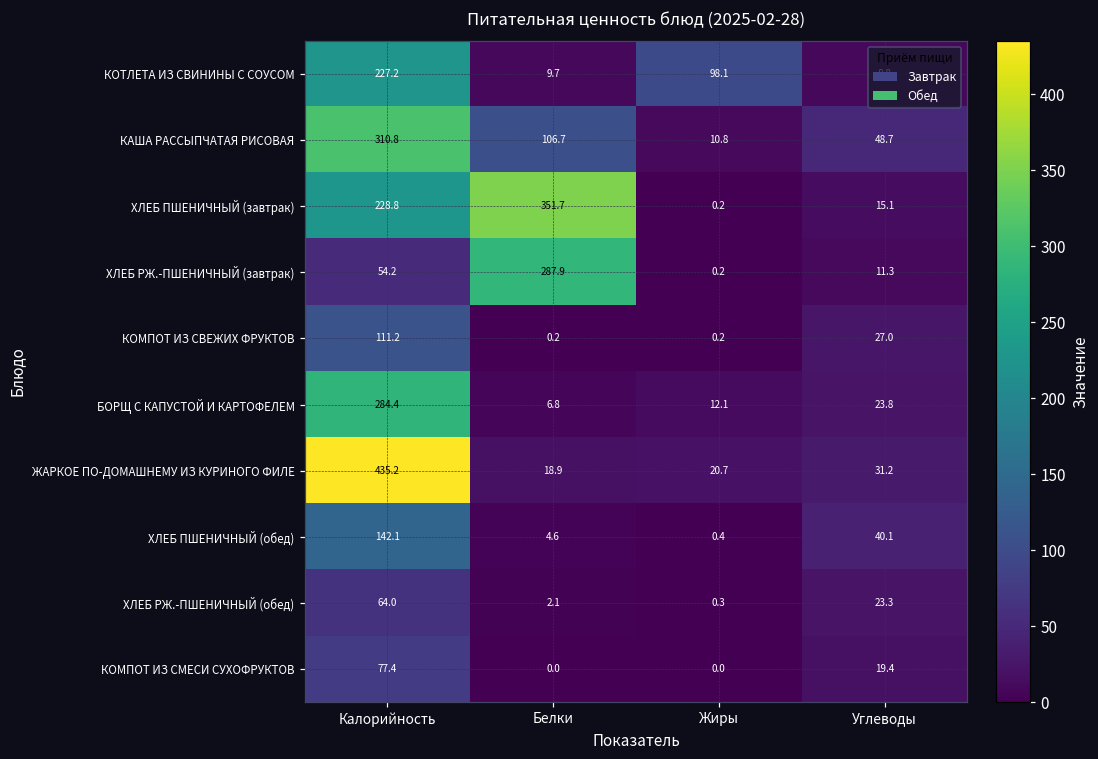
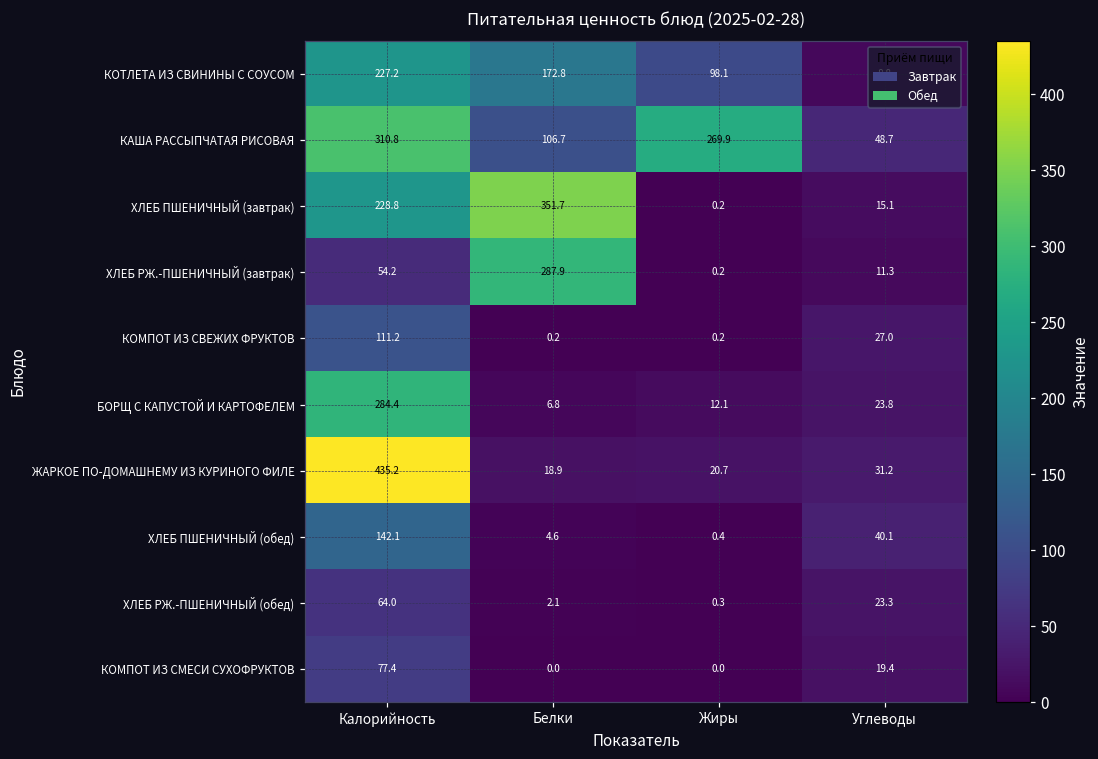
  {
    "КОТЛЕТА ИЗ СВИНИНЫ С СОУСОМ": {
      "Калорийность": 227.2,
-     "Белки": 9.7,
+     "Белки": 172.8,
      "Жиры": 98.1
    },
    "КАША РАССЫПЧАТАЯ РИСОВАЯ": {
      "Калорийность": 310.8,
      "Белки": 106.7,
-     "Жиры": 10.8,
+     "Жиры": 269.9,
      "Углеводы": 48.7
    },
    "ХЛЕБ ПШЕНИЧНЫЙ (завтрак)": {
      "Калорийность": 228.8,
      "Белки": 351.7,
      "Жиры": 0.2,
      "Углеводы": 15.1
    },
    "ХЛЕБ РЖ.-ПШЕНИЧНЫЙ (завтрак)": {
      "Калорийность": 54.2,
      "Белки": 287.9,
      "Жиры": 0.2,
      "Углеводы": 11.3
    },
    "КОМПОТ ИЗ СВЕЖИХ ФРУКТОВ": {
      "Калорийность": 111.2,
      "Белки": 0.2,
      "Жиры": 0.2,
      "Углеводы": 27.0
    },
    "БОРЩ С КАПУСТОЙ И КАРТОФЕЛЕМ": {
      "Калорийность": 284.4,
      "Белки": 6.8,
      "Жиры": 12.1,
      "Углеводы": 23.8
    },
    "ЖАРКОЕ ПО-ДОМАШНЕМУ ИЗ КУРИНОГО ФИЛЕ": {
      "Калорийность": 435.2,
      "Белки": 18.9,
      "Жиры": 20.7,
      "Углеводы": 31.2
    },
    "ХЛЕБ ПШЕНИЧНЫЙ (обед)": {
      "Калорийность": 142.1,
      "Белки": 4.6,
      "Жиры": 0.4,
      "Углеводы": 40.1
    },
    "ХЛЕБ РЖ.-ПШЕНИЧНЫЙ (обед)": {
      "Калорийность": 64.0,
      "Белки": 2.1,
      "Жиры": 0.3,
      "Углеводы": 23.3
    },
    "КОМПОТ ИЗ СМЕСИ СУХОФРУКТОВ": {
      "Калорийность": 77.4,
      "Белки": 0.0,
      "Жиры": 0.0,
      "Углеводы": 19.4
    }
  }
